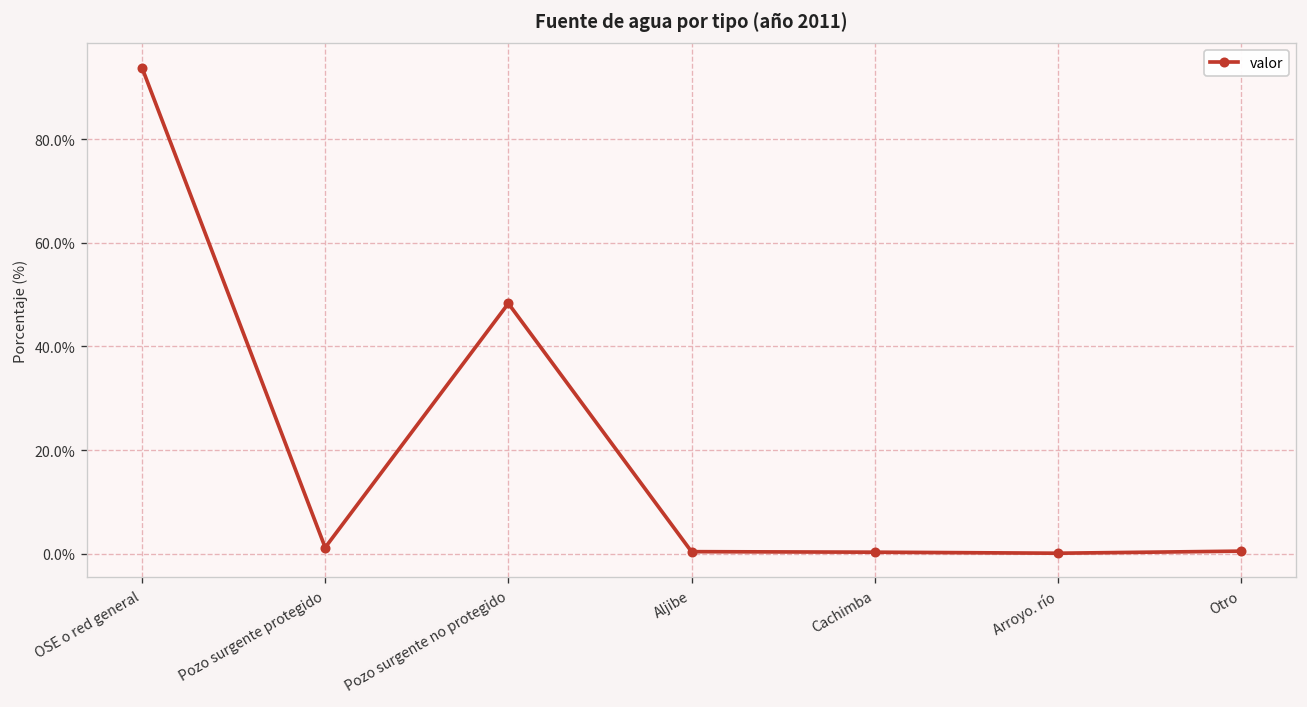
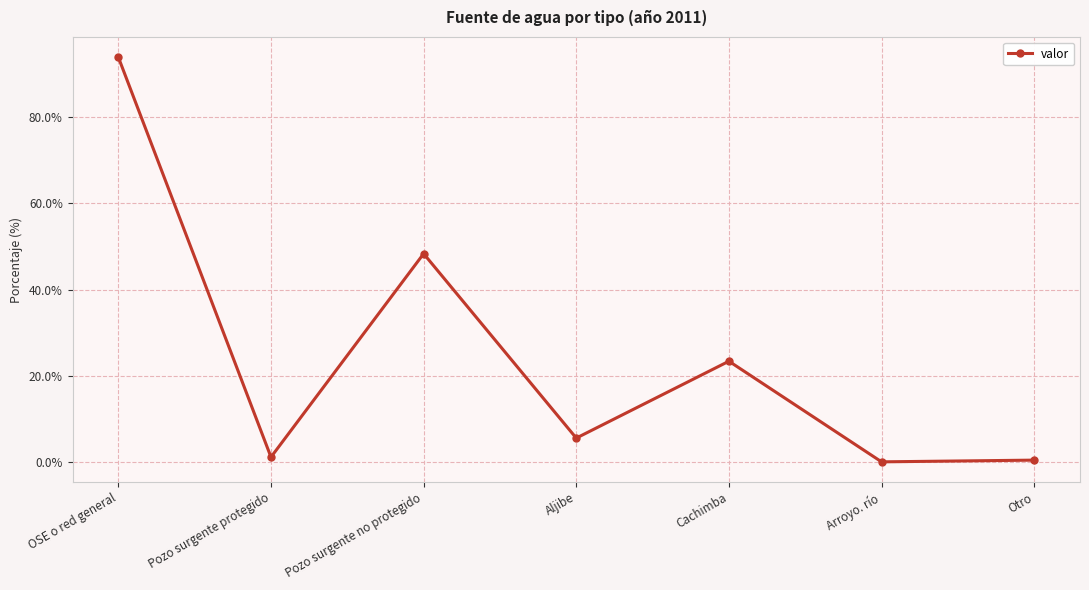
  {
    "OSE o red general": "94%",
    "Pozo surgente protegido": "1%",
    "Pozo surgente no protegido": "48%",
-   "Aljibe": "0%",
-   "Cachimba": "0%",
+   "Aljibe": "6%",
+   "Cachimba": "23%",
    "Arroyo. río": "0%",
    "Otro": "1%"
  }
